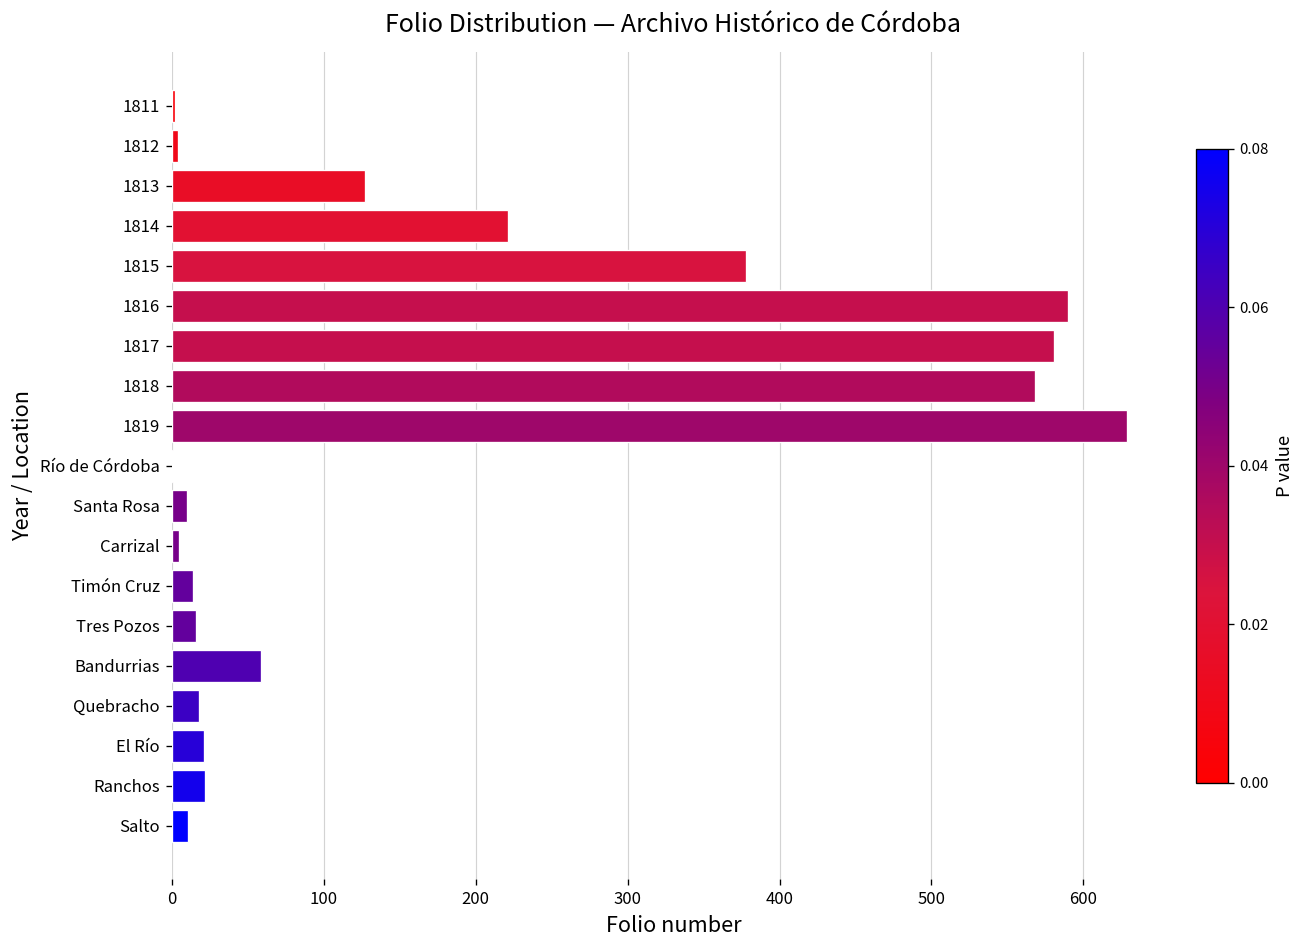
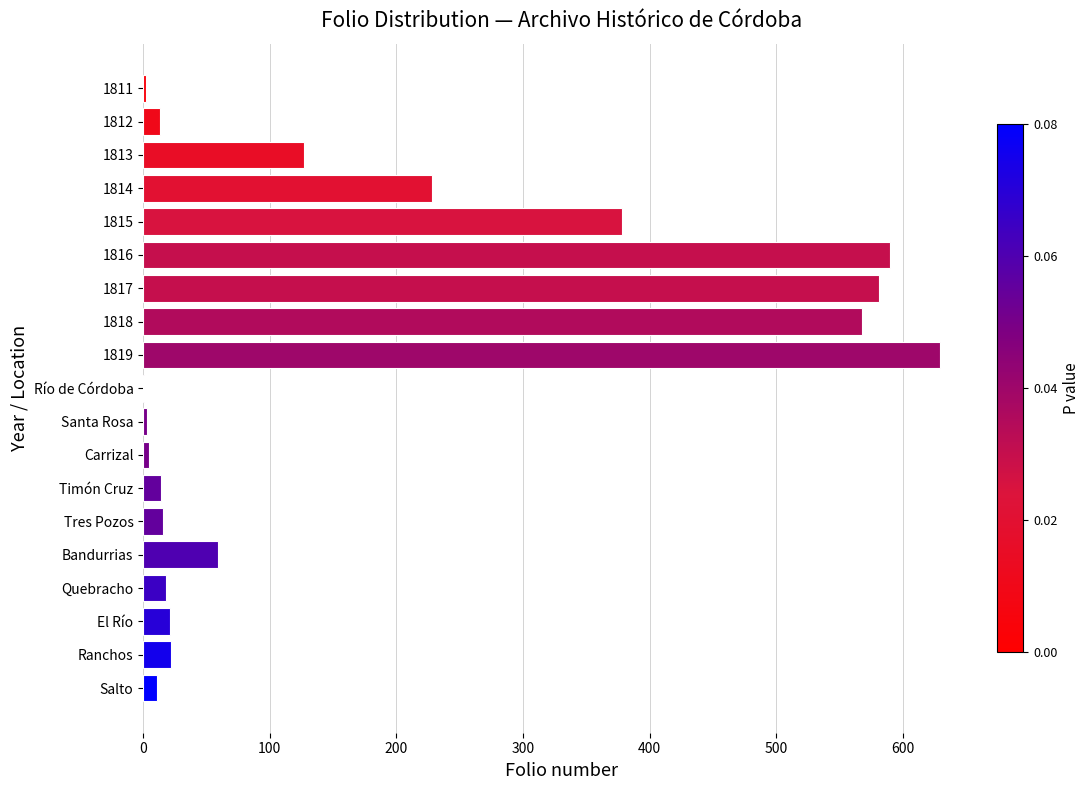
  {
    "1811": 2,
-   "1812": 4,
+   "1812": 13,
    "1813": 127,
-   "1814": 221,
+   "1814": 228,
    "1815": 378,
    "1816": 590,
    "1817": 581,
    "1818": 568,
    "1819": 629,
-   "Santa Rosa": 10,
+   "Santa Rosa": 3,
    "Carrizal": 5,
    "Timón Cruz": 14,
    "Tres Pozos": 16,
    "Bandurrias": 59,
    "Quebracho": 18,
    "El Río": 21,
    "Ranchos": 22,
    "Salto": 11
  }
